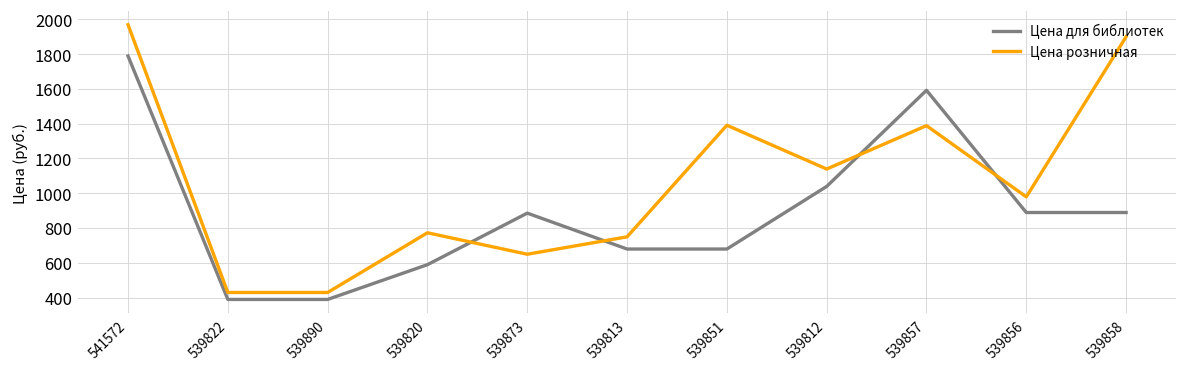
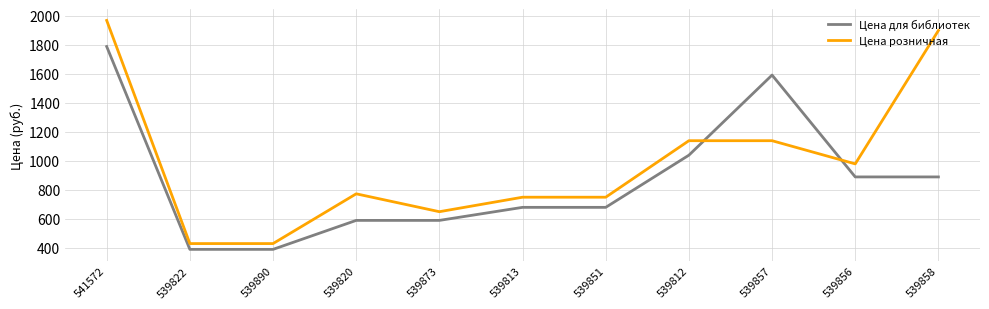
  {
    "Цена для библиотек": {
      "541572": 1790,
      "539822": 390,
      "539890": 390,
      "539820": 590,
-     "539873": 890,
+     "539873": 590,
      "539813": 680,
      "539851": 680,
      "539812": 1040,
      "539857": 1590,
      "539856": 890,
      "539858": 890
    },
    "Цена розничная": {
      "541572": 1970,
      "539822": 430,
      "539890": 430,
      "539820": 770,
      "539873": 650,
      "539813": 750,
-     "539851": 1390,
+     "539851": 750,
      "539812": 1140,
-     "539857": 1390,
+     "539857": 1140,
      "539856": 980,
      "539858": 1900
    }
  }
